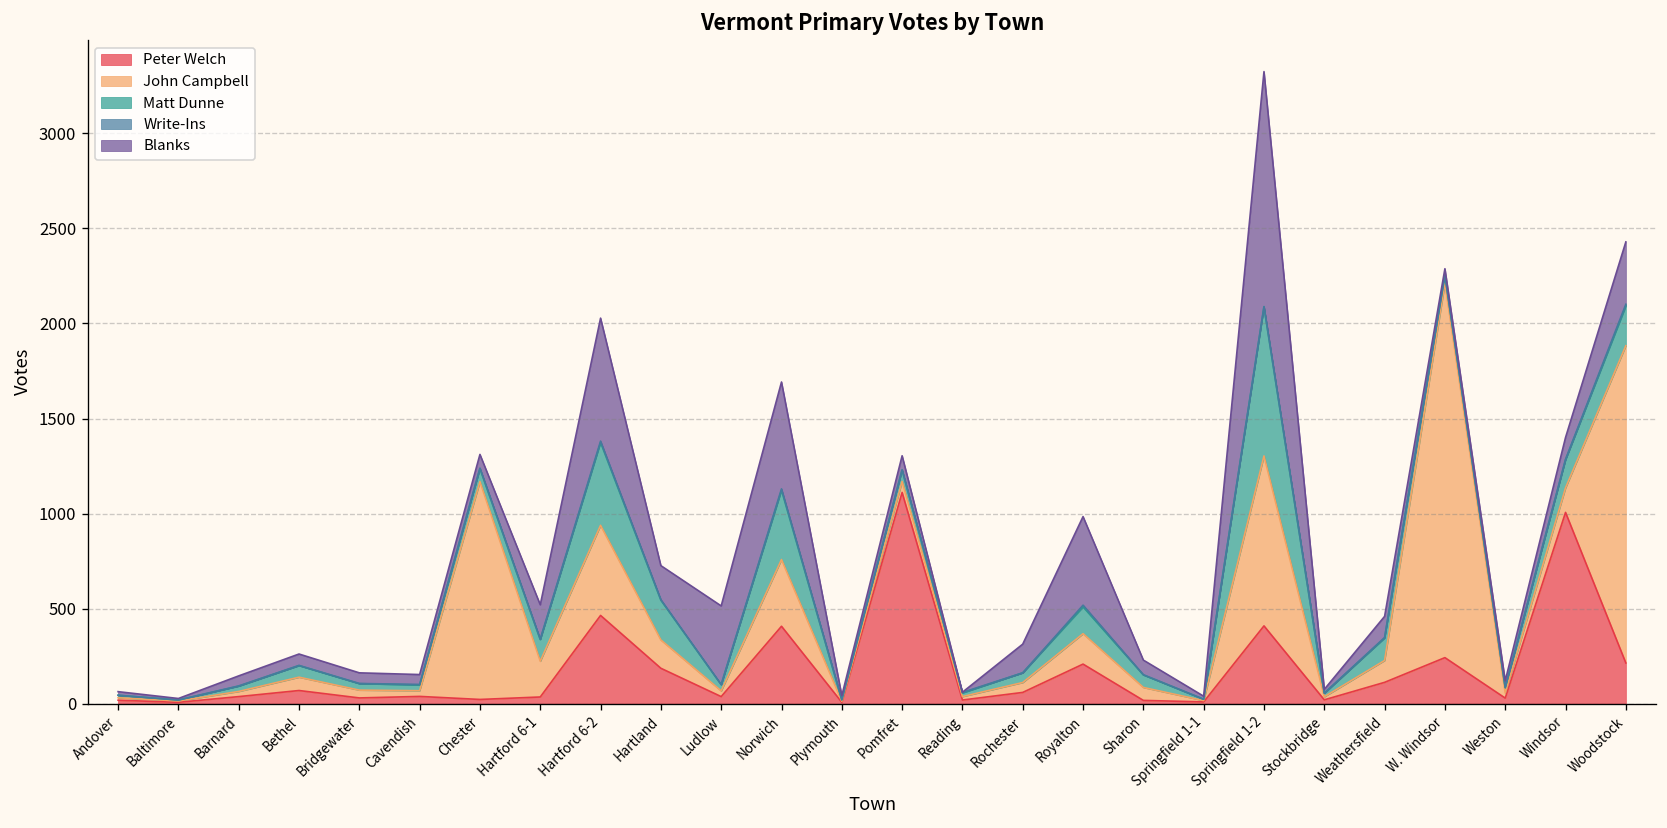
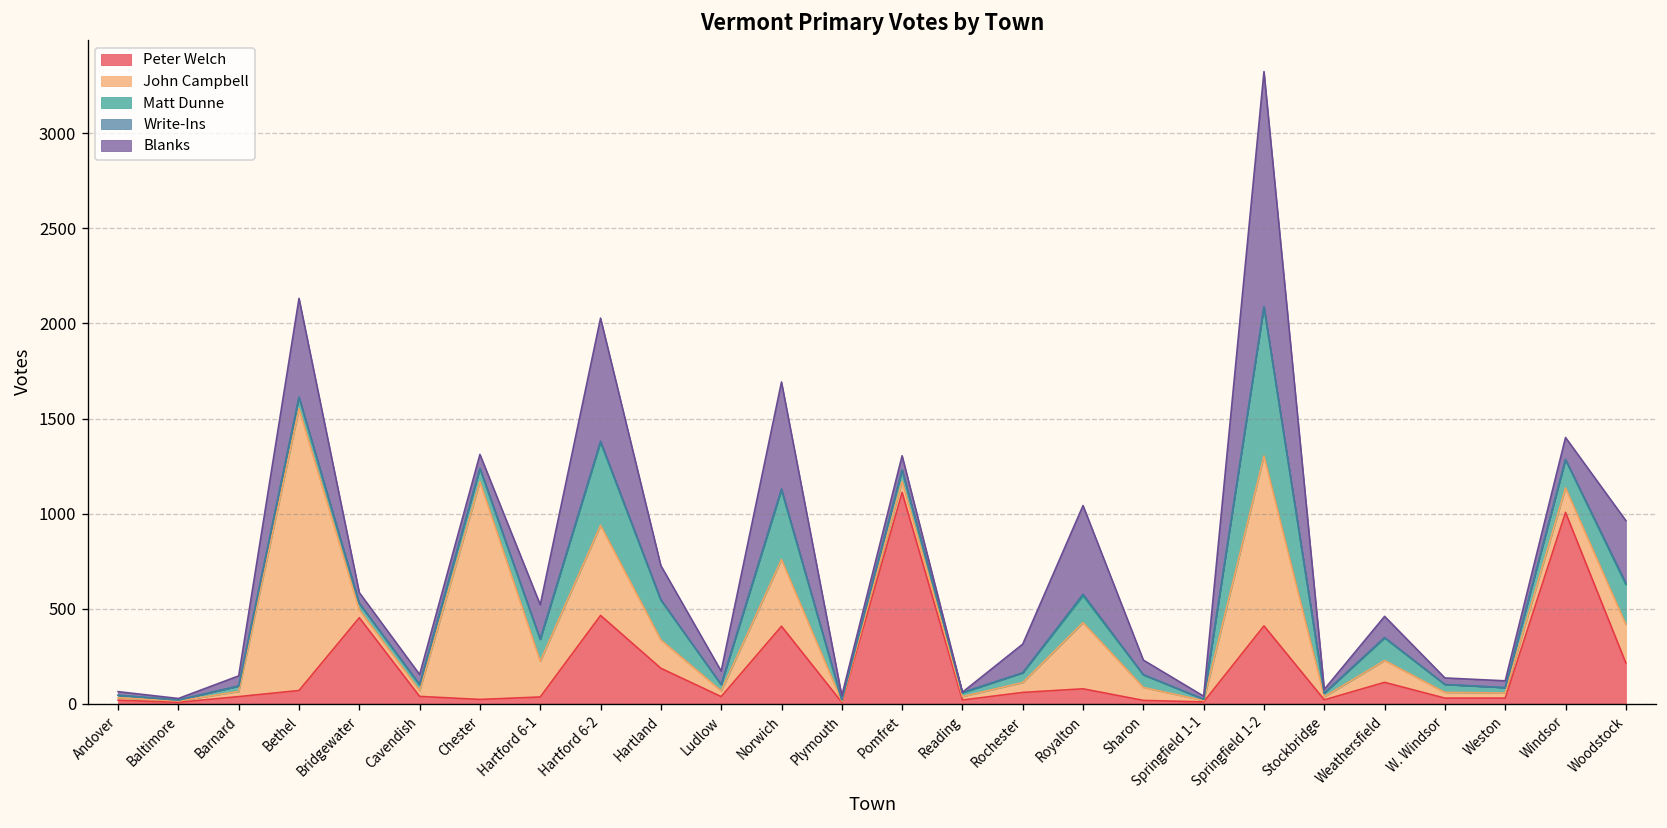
  {
    "Peter Welch": {
      "Barnard": 40,
      "Bethel": 70,
-     "Bridgewater": 30,
+     "Bridgewater": 450,
      "Cavendish": 40,
      "Chester": 20,
      "Hartford 6-1": 40,
      "Hartford 6-2": 460,
      "Hartland": 190,
      "Ludlow": 40,
      "Norwich": 410,
      "Pomfret": 1110,
      "Reading": 20,
      "Rochester": 60,
-     "Royalton": 210,
+     "Royalton": 80,
      "Sharon": 20,
      "Springfield 1-2": 410,
      "Weathersfield": 110,
-     "W. Windsor": 240,
+     "W. Windsor": 30,
      "Weston": 30,
      "Windsor": 1010,
      "Woodstock": 210
    },
    "John Campbell": {
      "Barnard": 30,
-     "Bethel": 70,
+     "Bethel": 1480,
      "Bridgewater": 40,
      "Cavendish": 30,
      "Chester": 1150,
      "Hartford 6-1": 190,
      "Hartford 6-2": 470,
      "Hartland": 150,
      "Ludlow": 30,
      "Norwich": 350,
      "Pomfret": 60,
      "Reading": 20,
      "Rochester": 50,
-     "Royalton": 160,
+     "Royalton": 350,
      "Sharon": 70,
      "Springfield 1-2": 890,
      "Weathersfield": 120,
-     "W. Windsor": 1970,
+     "W. Windsor": 30,
      "Weston": 30,
      "Windsor": 130,
-     "Woodstock": 1670
+     "Woodstock": 200
    },
    "Blanks": {
      "Andover": 20,
      "Barnard": 50,
-     "Bethel": 60,
+     "Bethel": 520,
      "Bridgewater": 60,
      "Cavendish": 50,
      "Chester": 70,
      "Hartford 6-1": 180,
      "Hartford 6-2": 650,
      "Hartland": 180,
-     "Ludlow": 410,
+     "Ludlow": 70,
      "Norwich": 560,
      "Plymouth": 20,
      "Pomfret": 70,
      "Rochester": 150,
      "Royalton": 470,
      "Sharon": 80,
      "Springfield 1-2": 1240,
      "Stockbridge": 20,
      "Weathersfield": 110,
      "W. Windsor": 30,
      "Weston": 40,
      "Windsor": 120,
      "Woodstock": 330
    }
  }
